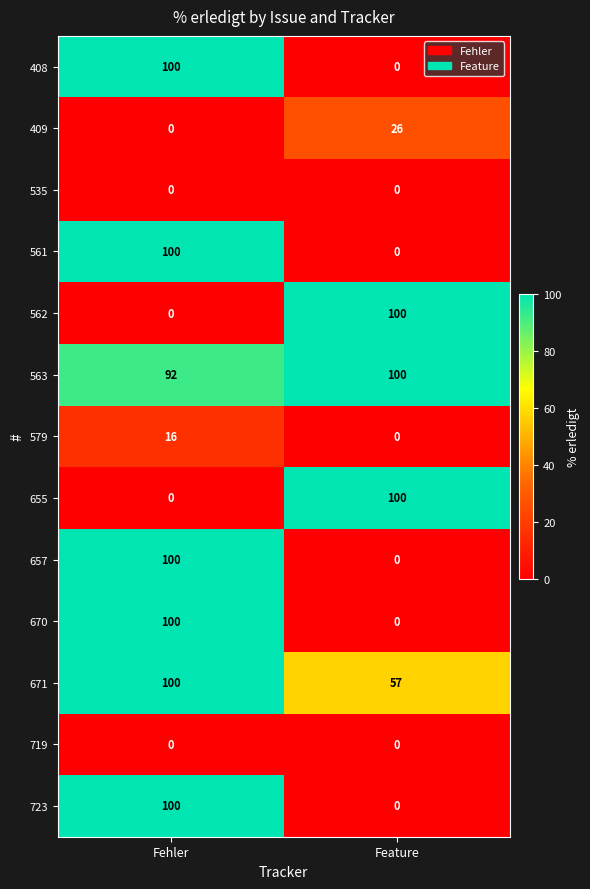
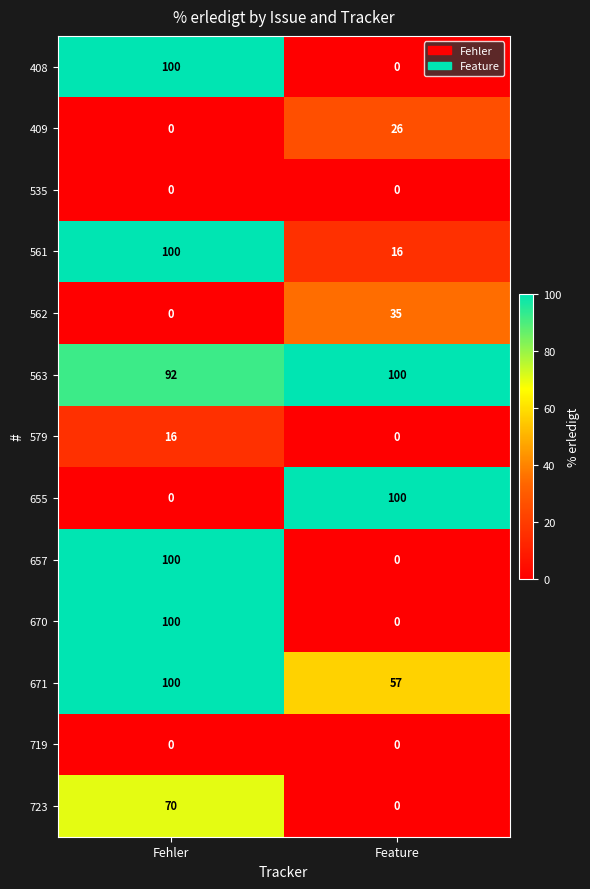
  {
    "408": {
      "Fehler": 100,
      "Feature": 0
    },
    "409": {
      "Fehler": 0,
      "Feature": 26
    },
    "535": {
      "Fehler": 0,
      "Feature": 0
    },
    "561": {
      "Fehler": 100,
-     "Feature": 0
+     "Feature": 16
    },
    "562": {
      "Fehler": 0,
-     "Feature": 100
+     "Feature": 35
    },
    "563": {
      "Fehler": 92,
      "Feature": 100
    },
    "579": {
      "Fehler": 16,
      "Feature": 0
    },
    "655": {
      "Fehler": 0,
      "Feature": 100
    },
    "657": {
      "Fehler": 100,
      "Feature": 0
    },
    "670": {
      "Fehler": 100,
      "Feature": 0
    },
    "671": {
      "Fehler": 100,
      "Feature": 57
    },
    "719": {
      "Fehler": 0,
      "Feature": 0
    },
    "723": {
-     "Fehler": 100,
+     "Fehler": 70,
      "Feature": 0
    }
  }
